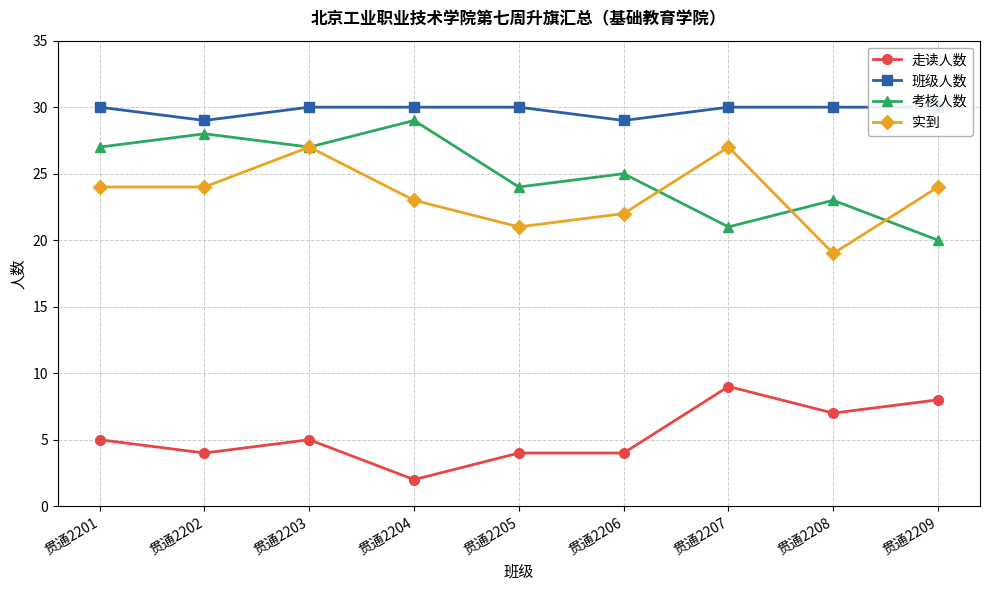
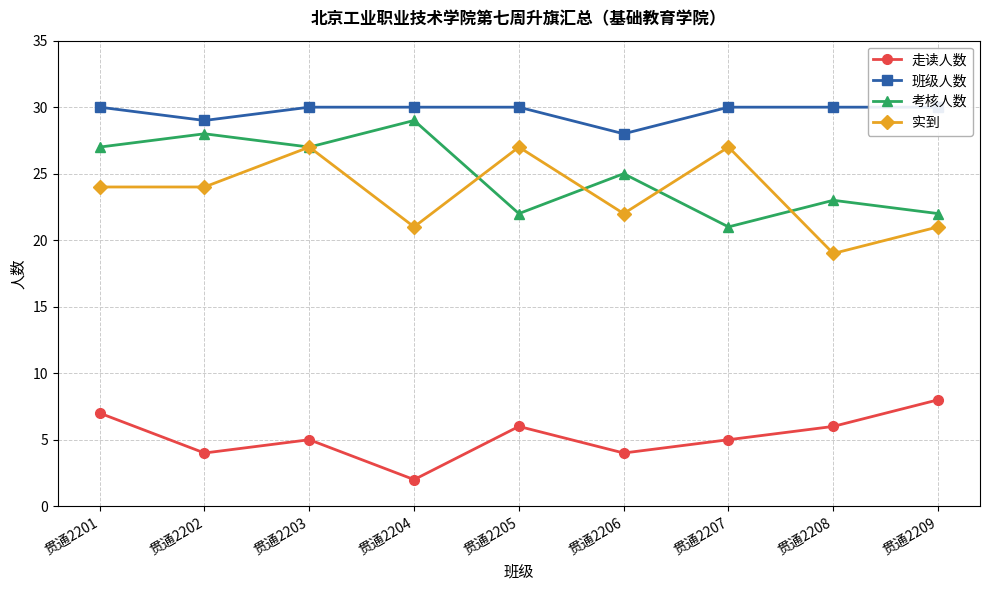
  {
    "走读人数": {
-     "贯通2201": 5,
+     "贯通2201": 7,
      "贯通2202": 4,
      "贯通2203": 5,
      "贯通2204": 2,
-     "贯通2205": 4,
+     "贯通2205": 6,
      "贯通2206": 4,
-     "贯通2207": 9,
-     "贯通2208": 7,
+     "贯通2207": 5,
+     "贯通2208": 6,
      "贯通2209": 8
    },
    "班级人数": {
      "贯通2201": 30,
      "贯通2202": 29,
      "贯通2203": 30,
      "贯通2204": 30,
      "贯通2205": 30,
-     "贯通2206": 29,
+     "贯通2206": 28,
      "贯通2207": 30,
      "贯通2208": 30
    },
    "考核人数": {
      "贯通2201": 27,
      "贯通2202": 28,
      "贯通2204": 29,
-     "贯通2205": 24,
+     "贯通2205": 22,
      "贯通2206": 25,
      "贯通2207": 21,
      "贯通2208": 23,
-     "贯通2209": 20
+     "贯通2209": 22
    },
    "实到": {
      "贯通2201": 24,
      "贯通2202": 24,
-     "贯通2204": 23,
-     "贯通2205": 21,
+     "贯通2204": 21,
+     "贯通2205": 27,
      "贯通2206": 22,
      "贯通2207": 27,
      "贯通2208": 19,
-     "贯通2209": 24
+     "贯通2209": 21
    }
  }
